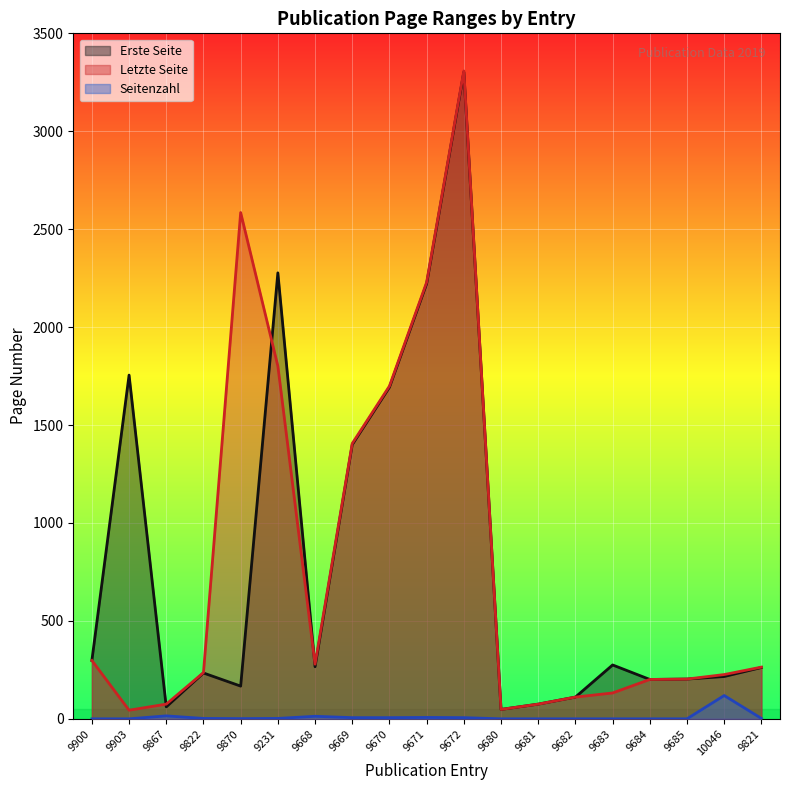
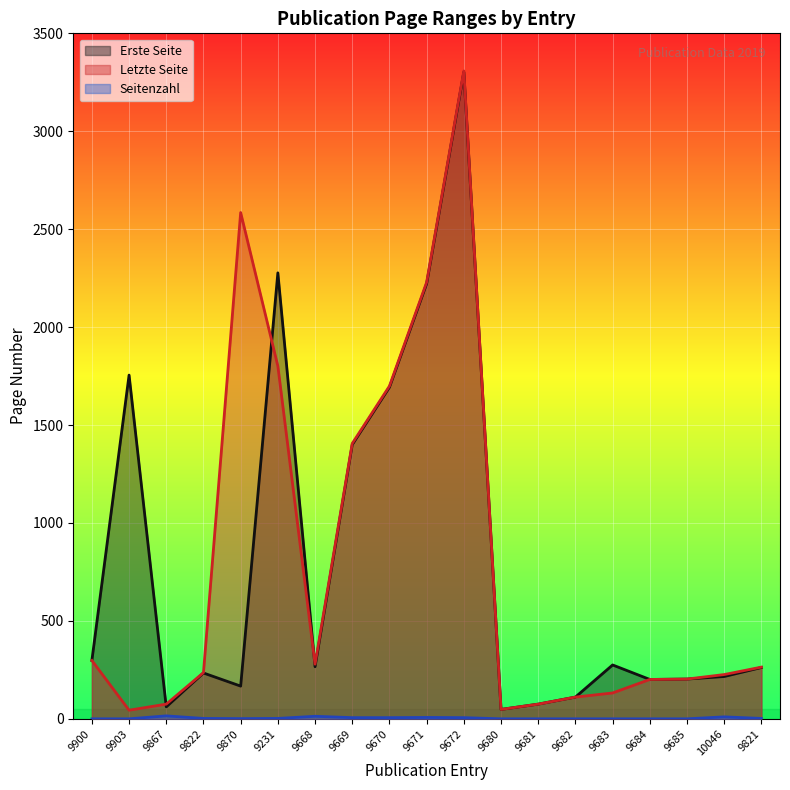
  {
    "Erste Seite": {
      "9903": 1760,
      "9867": 60,
      "9870": 170,
      "9231": 2280,
      "9683": 280
    },
    "Letzte Seite": {
      "9903": 40,
      "9867": 80,
      "9870": 2590,
      "9231": 1800,
      "9683": 130
    },
    "Seitenzahl": {
      "9900": 0,
      "9903": 0,
      "9867": 20,
      "9822": 0,
      "9870": 0,
      "9231": 0,
      "9668": 10,
      "9669": 10,
      "9670": 10,
      "9671": 10,
      "9672": 10,
      "9680": 0,
      "9681": 0,
      "9682": 0,
      "9683": 0,
      "9684": 0,
      "9685": 0,
-     "10046": 120,
+     "10046": 10,
      "9821": 0
    }
  }
